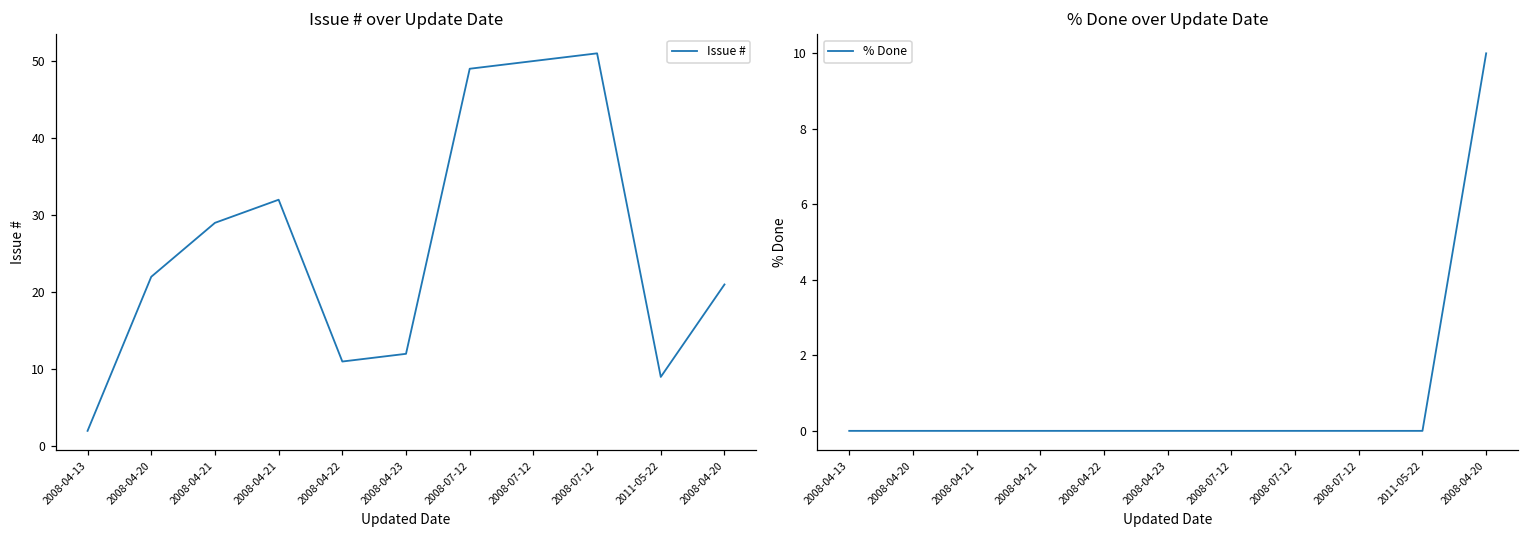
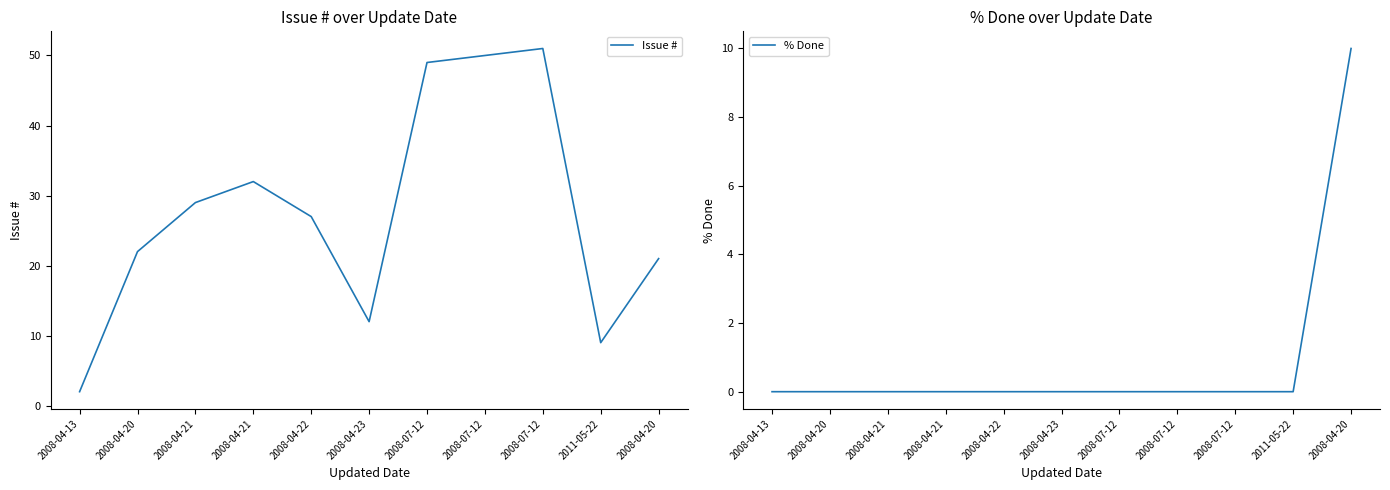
  {
    "Issue # over Update Date": {
      "2008-04-13": 2,
-     "2008-04-22": 11,
+     "2008-04-22": 27,
      "2008-04-23": 12,
      "2011-05-22": 9
    },
    "% Done over Update Date": {
      "2008-04-13": 0.0,
      "2008-04-22": 0.0,
      "2008-04-23": 0.0,
      "2011-05-22": 0.0
    }
  }
